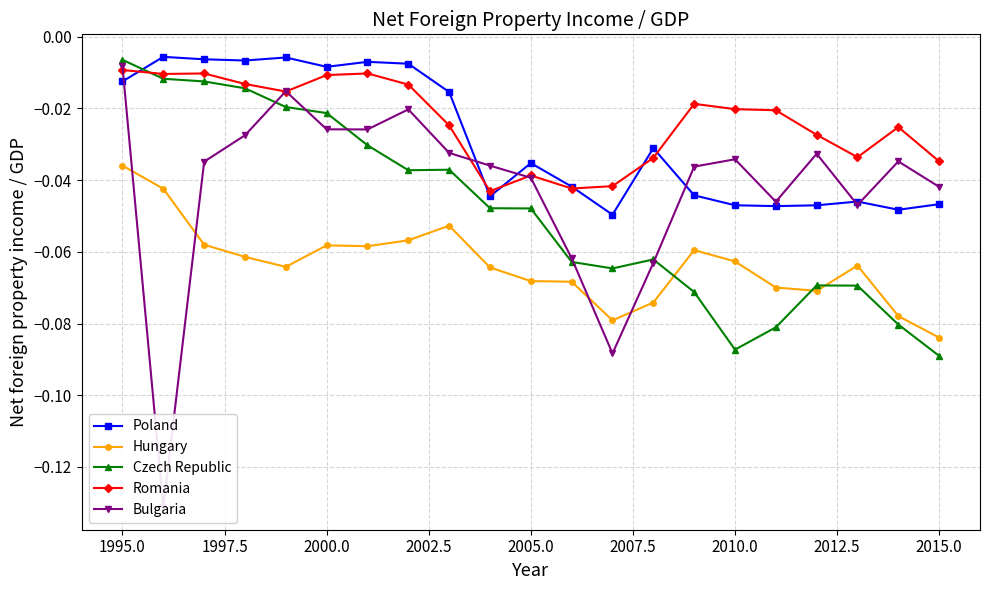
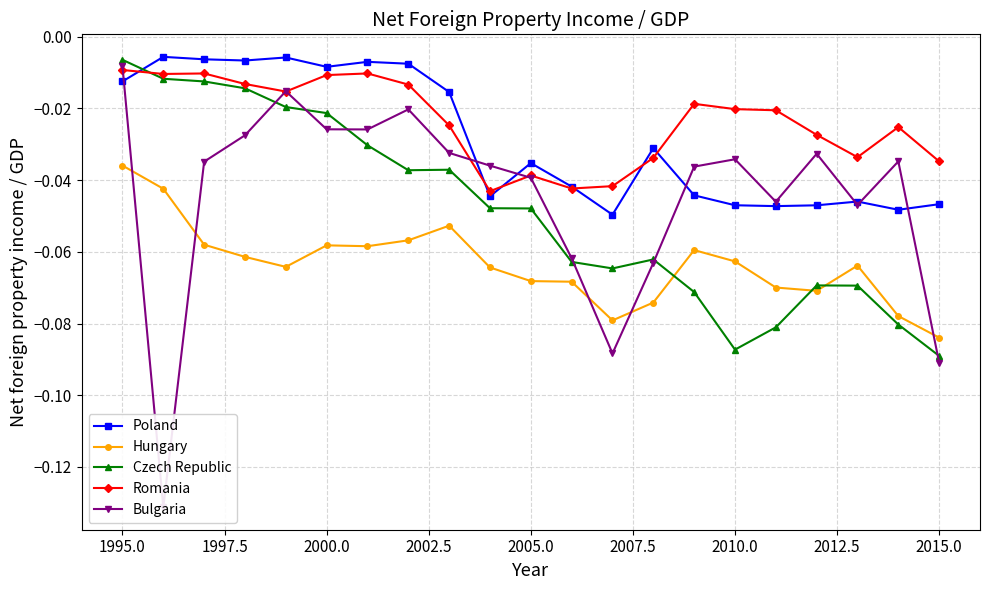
  {
    "Poland": {
      "1995.0": -0.012,
      "2000.0": -0.008,
      "2005.0": -0.035,
      "2010.0": -0.047,
      "2015.0": -0.047
    },
    "Hungary": {
      "1995.0": -0.036,
      "2000.0": -0.058,
      "2005.0": -0.068,
      "2010.0": -0.063,
      "2015.0": -0.084
    },
    "Czech Republic": {
      "1995.0": -0.006,
      "2000.0": -0.021,
      "2005.0": -0.048,
      "2010.0": -0.087,
      "2015.0": -0.089
    },
    "Romania": {
      "1995.0": -0.009,
      "2000.0": -0.011,
      "2010.0": -0.020,
      "2015.0": -0.035
    },
    "Bulgaria": {
      "1995.0": -0.008,
      "2000.0": -0.026,
      "2010.0": -0.034,
-     "2015.0": -0.042
+     "2015.0": -0.091
    }
  }
